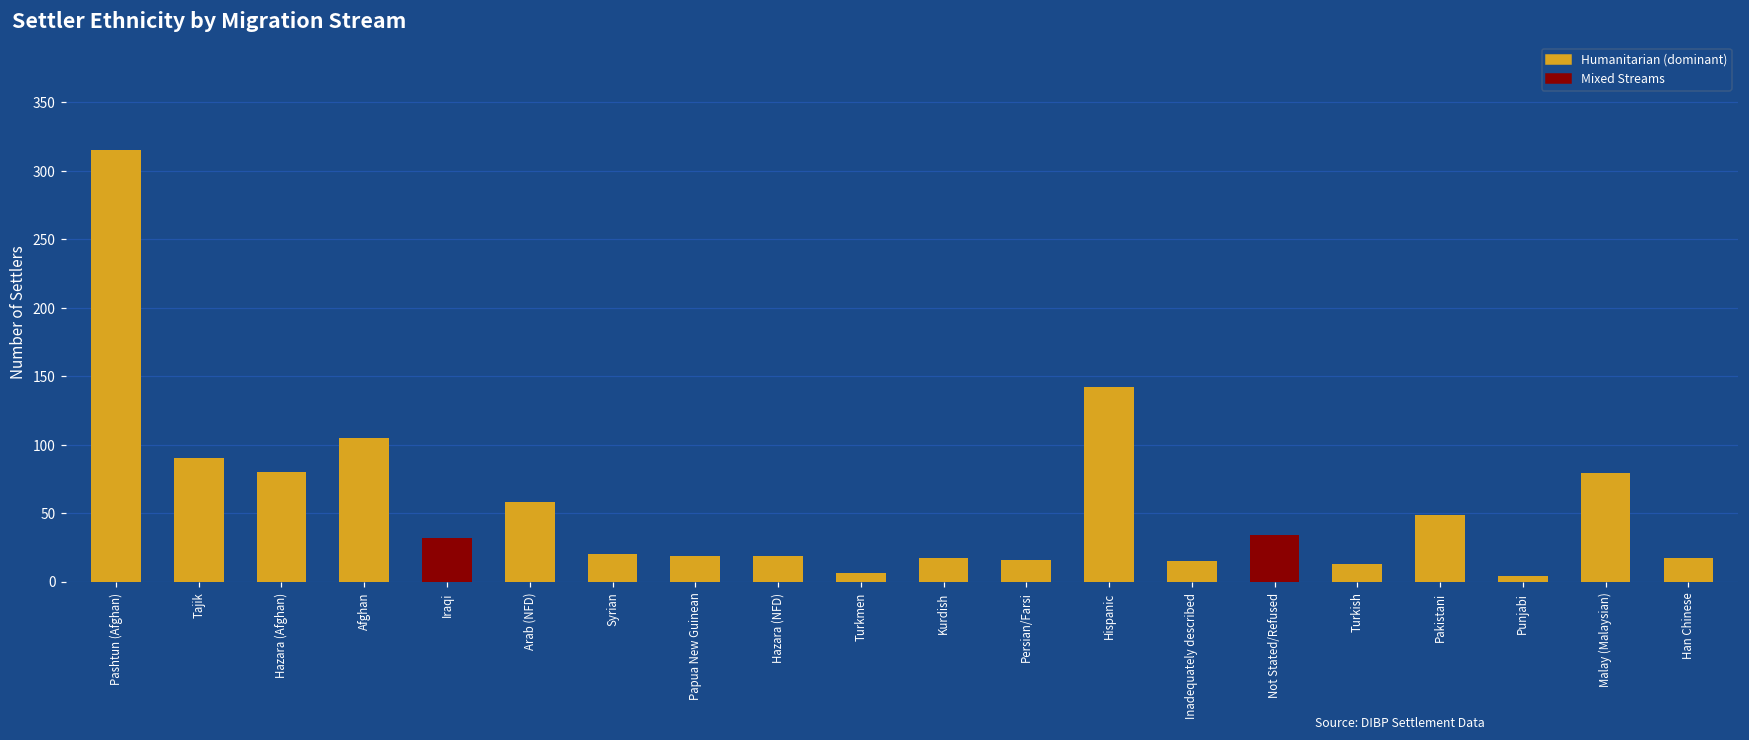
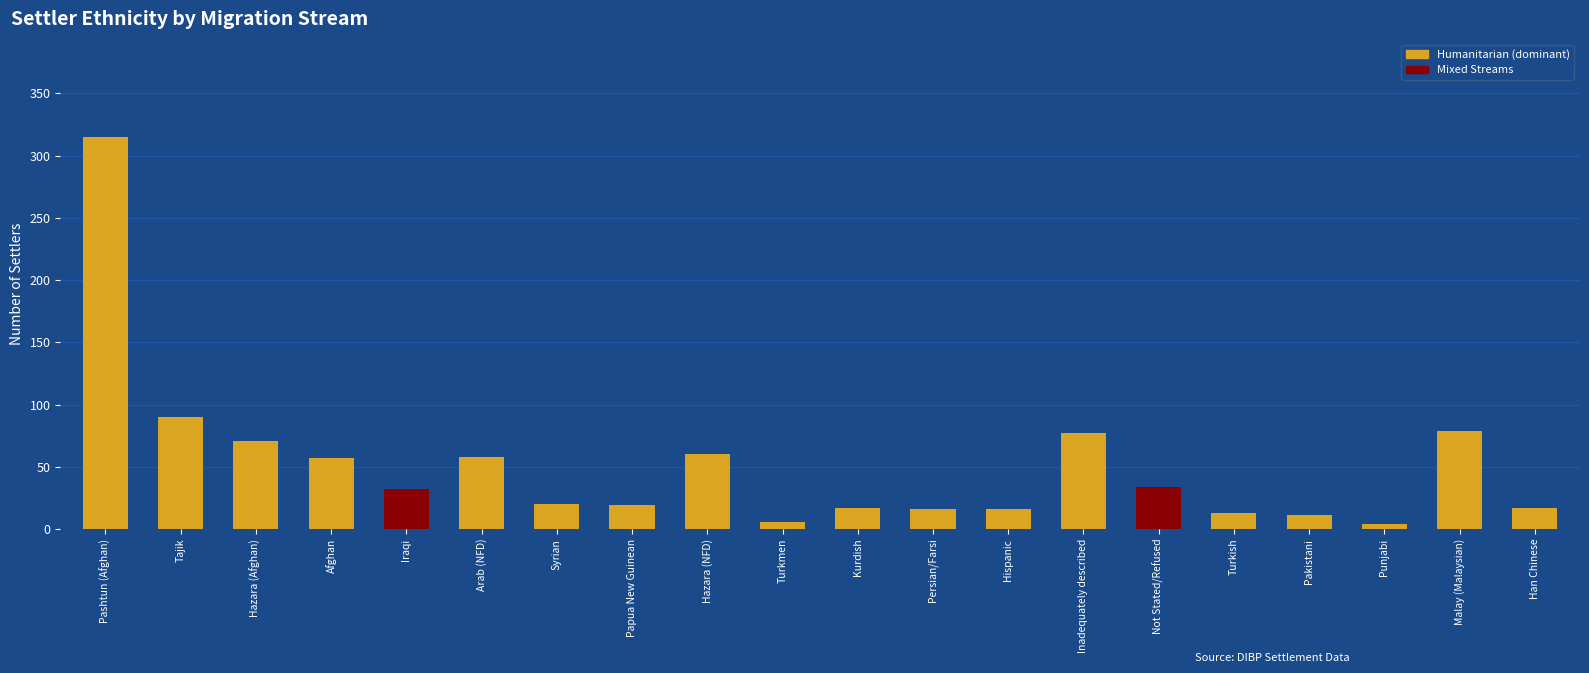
  {
    "Pashtun (Afghan)": 315,
    "Tajik": 90,
-   "Hazara (Afghan)": 80,
-   "Afghan": 105,
+   "Hazara (Afghan)": 71,
+   "Afghan": 57,
    "Iraqi": 32,
    "Arab (NFD)": 58,
    "Syrian": 20,
    "Papua New Guinean": 19,
-   "Hazara (NFD)": 19,
+   "Hazara (NFD)": 60,
    "Turkmen": 6,
    "Kurdish": 17,
    "Persian/Farsi": 16,
-   "Hispanic": 142,
-   "Inadequately described": 15,
+   "Hispanic": 16,
+   "Inadequately described": 77,
    "Not Stated/Refused": 34,
    "Turkish": 13,
-   "Pakistani": 49,
+   "Pakistani": 11,
    "Punjabi": 4,
    "Malay (Malaysian)": 79,
    "Han Chinese": 17
  }
